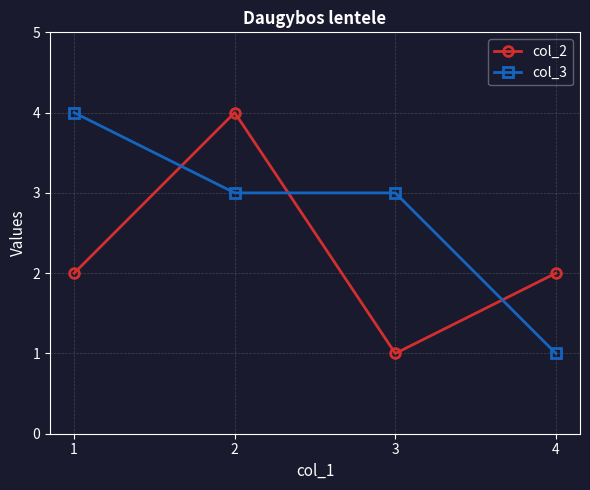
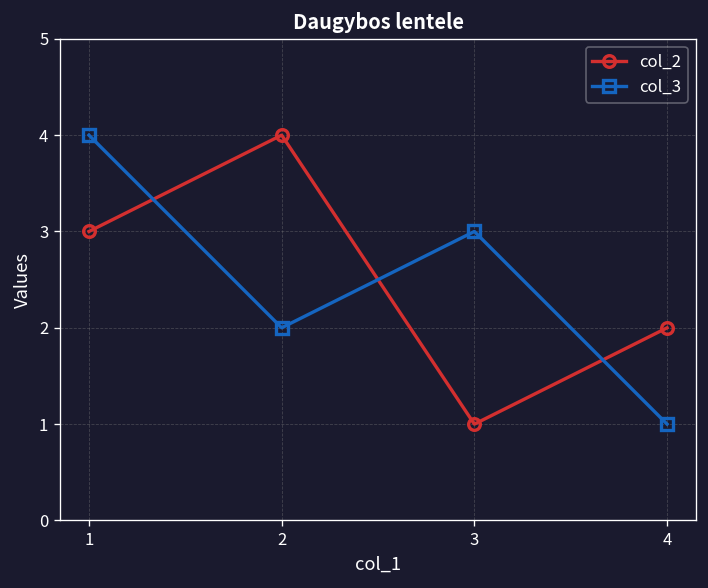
  {
    "col_2": {
-     "1": 2,
+     "1": 3,
      "2": 4,
      "3": 1,
      "4": 2
    },
    "col_3": {
      "1": 4,
-     "2": 3,
+     "2": 2,
      "3": 3,
      "4": 1
    }
  }
